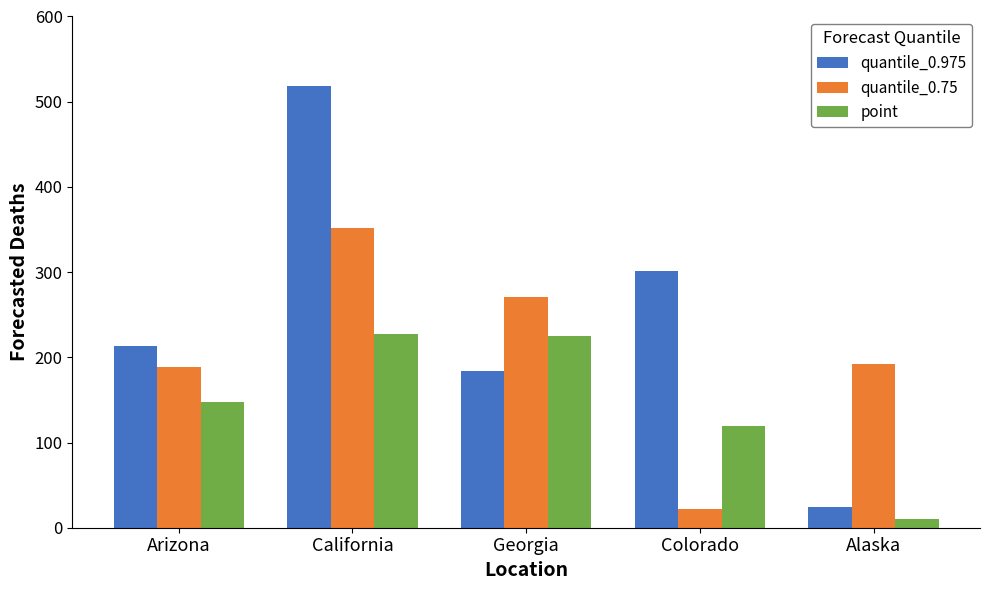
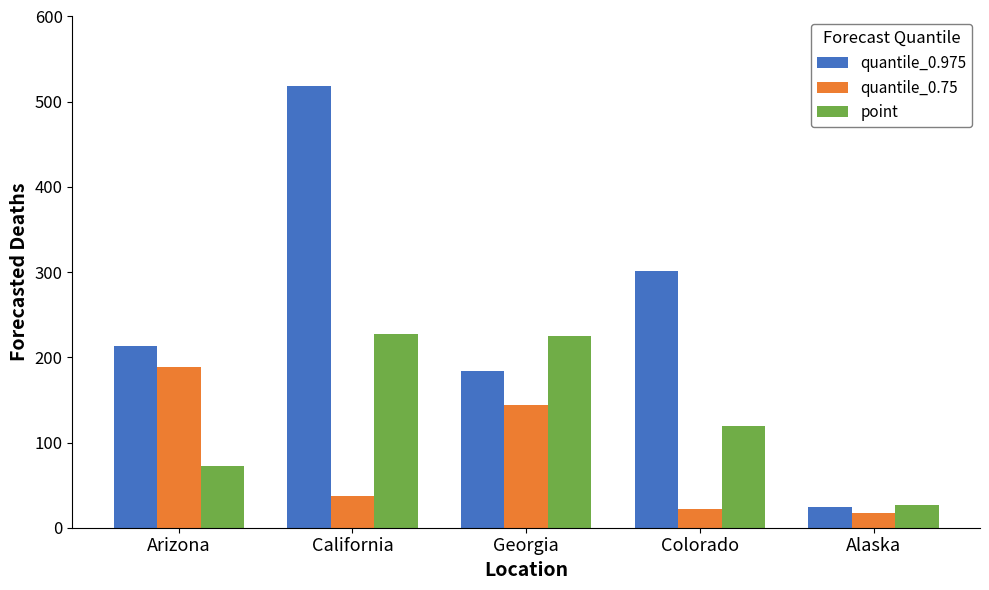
  {
    "quantile_0.975": {
      "Arizona": 210,
      "California": 520,
      "Georgia": 180,
      "Colorado": 300,
      "Alaska": 20
    },
    "quantile_0.75": {
      "Arizona": 190,
-     "California": 350,
-     "Georgia": 270,
+     "California": 40,
+     "Georgia": 140,
      "Colorado": 20,
-     "Alaska": 190
+     "Alaska": 20
    },
    "point": {
-     "Arizona": 150,
+     "Arizona": 70,
      "California": 230,
      "Georgia": 230,
      "Colorado": 120,
-     "Alaska": 10
+     "Alaska": 30
    }
  }
